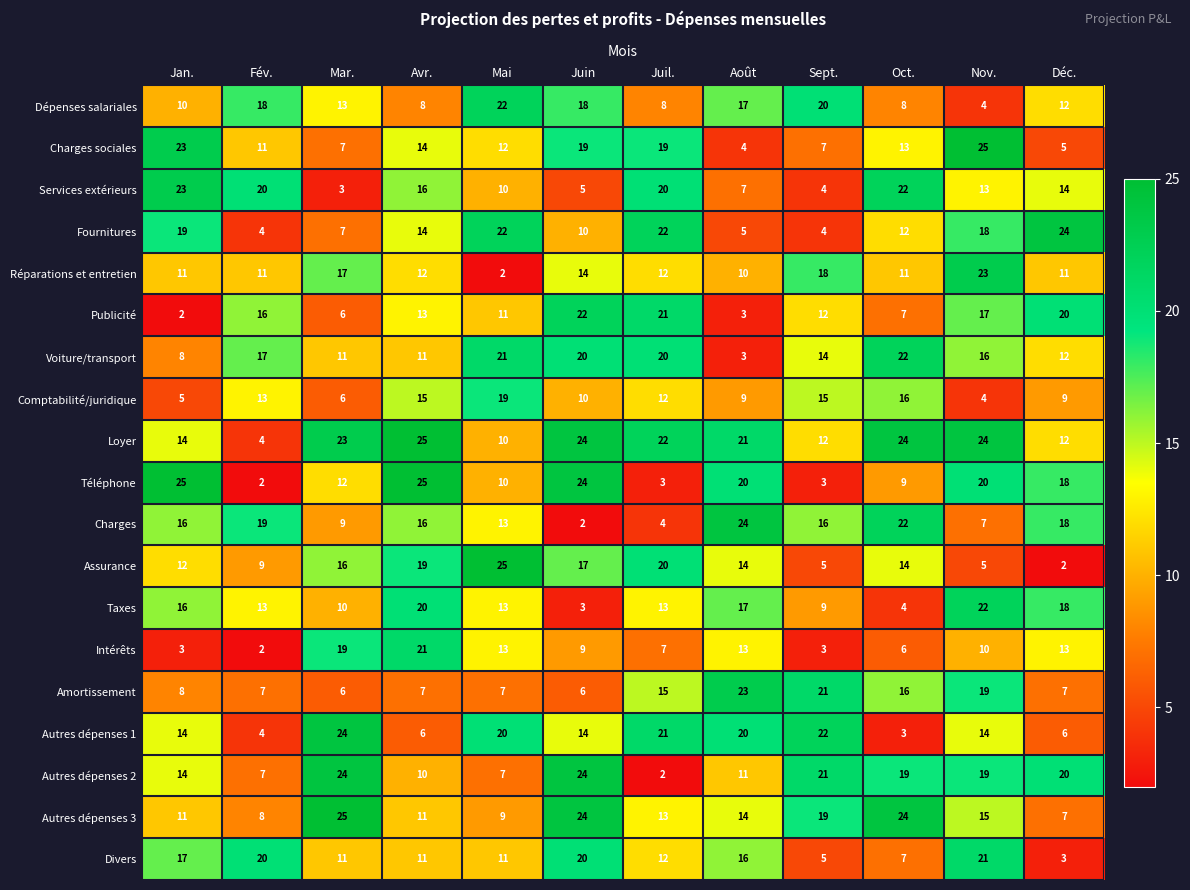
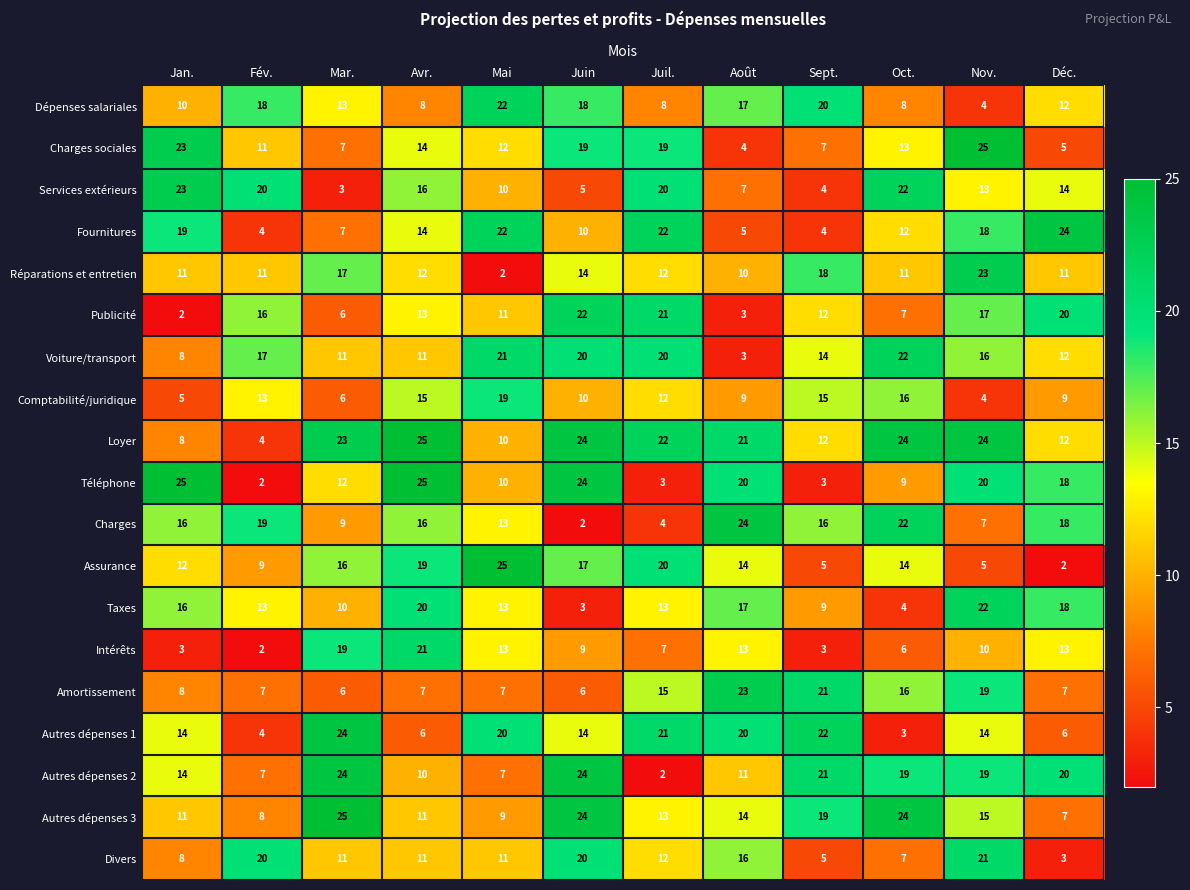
  {
    "Loyer": {
-     "Jan.": 14,
+     "Jan.": 8,
      "Fév.": 4,
      "Mar.": 23,
      "Avr.": 25,
      "Mai": 10,
      "Juin": 24,
      "Juil.": 22,
      "Août": 21,
      "Sept.": 12,
      "Oct.": 24,
      "Nov.": 24,
      "Déc.": 12
    },
    "Divers": {
-     "Jan.": 17,
+     "Jan.": 8,
      "Fév.": 20,
      "Mar.": 11,
      "Avr.": 11,
      "Mai": 11,
      "Juin": 20,
      "Juil.": 12,
      "Août": 16,
      "Sept.": 5,
      "Oct.": 7,
      "Nov.": 21,
      "Déc.": 3
    }
  }
